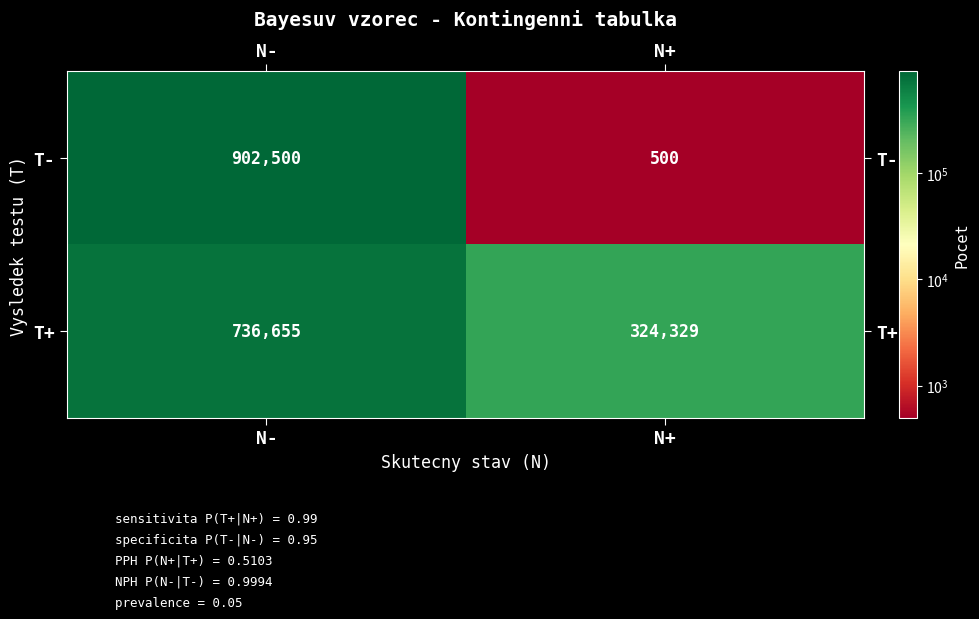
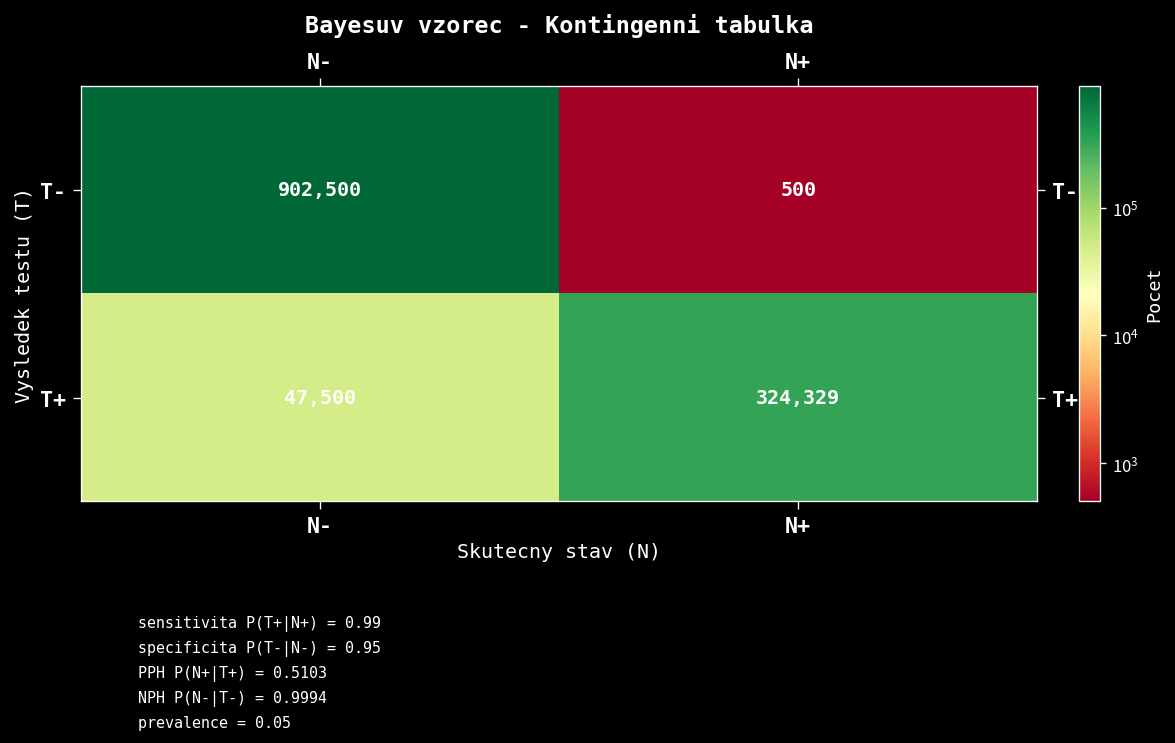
  {
    "T-": {
      "N-": "902,500",
      "N+": "500"
    },
    "T+": {
-     "N-": "736,655",
+     "N-": "47,500",
      "N+": "324,329"
    }
  }
